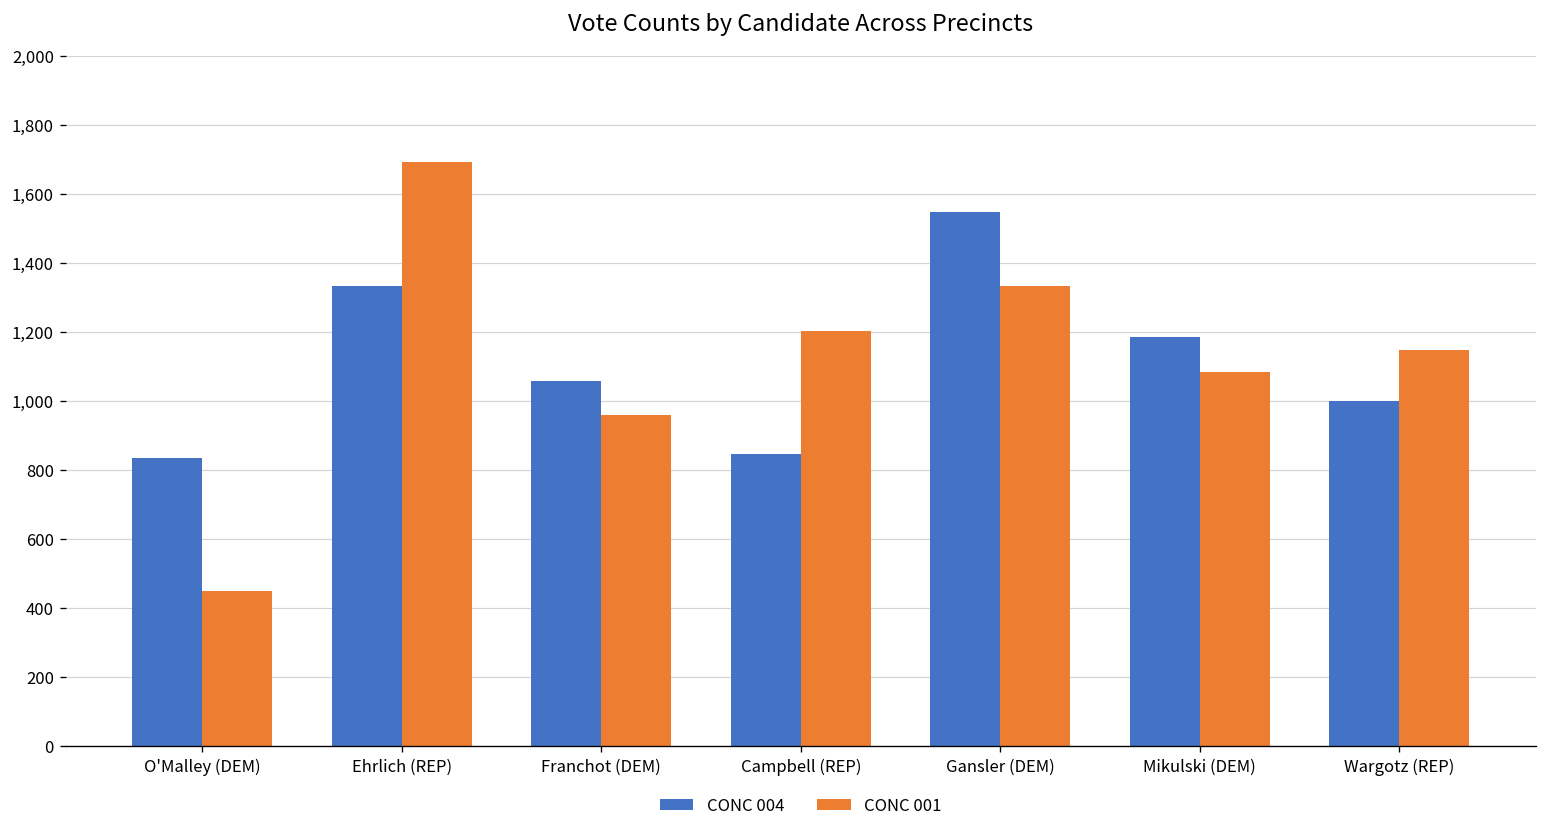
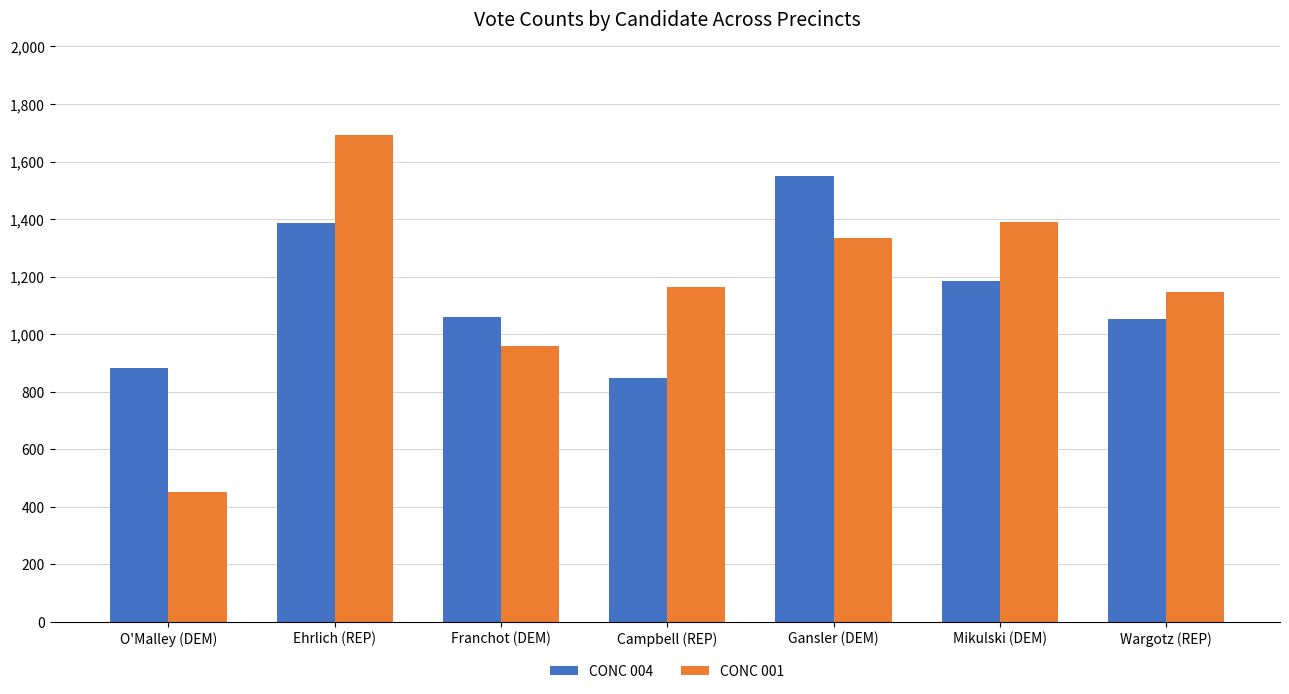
  {
    "CONC 004": {
-     "O'Malley (DEM)": "840",
-     "Ehrlich (REP)": "1,330",
+     "O'Malley (DEM)": "880",
+     "Ehrlich (REP)": "1,390",
      "Franchot (DEM)": "1,060",
      "Campbell (REP)": "850",
      "Gansler (DEM)": "1,550",
      "Mikulski (DEM)": "1,190",
-     "Wargotz (REP)": "1,000"
+     "Wargotz (REP)": "1,050"
    },
    "CONC 001": {
      "O'Malley (DEM)": "450",
      "Ehrlich (REP)": "1,690",
      "Franchot (DEM)": "960",
-     "Campbell (REP)": "1,200",
+     "Campbell (REP)": "1,160",
      "Gansler (DEM)": "1,340",
-     "Mikulski (DEM)": "1,080",
+     "Mikulski (DEM)": "1,390",
      "Wargotz (REP)": "1,150"
    }
  }
